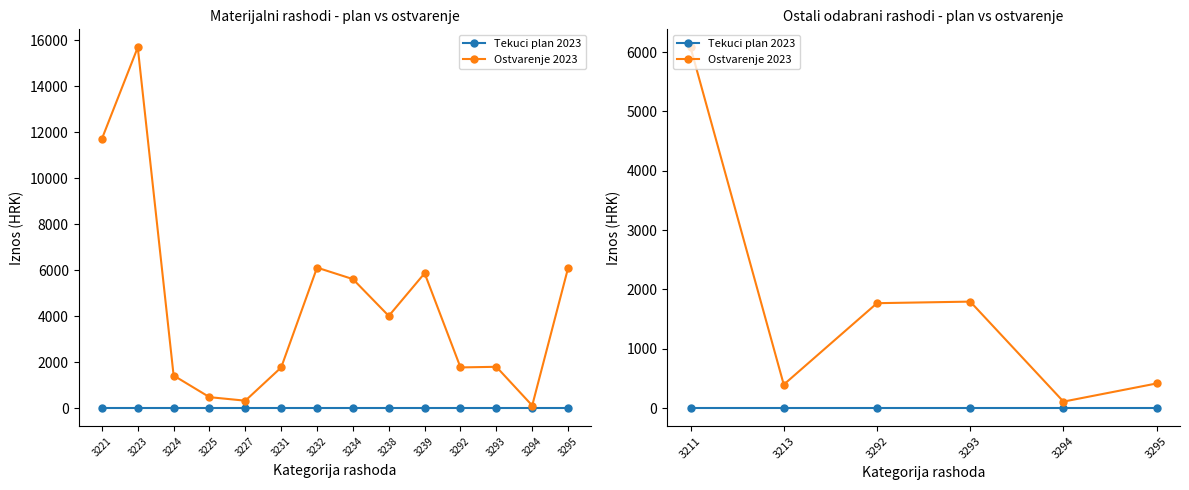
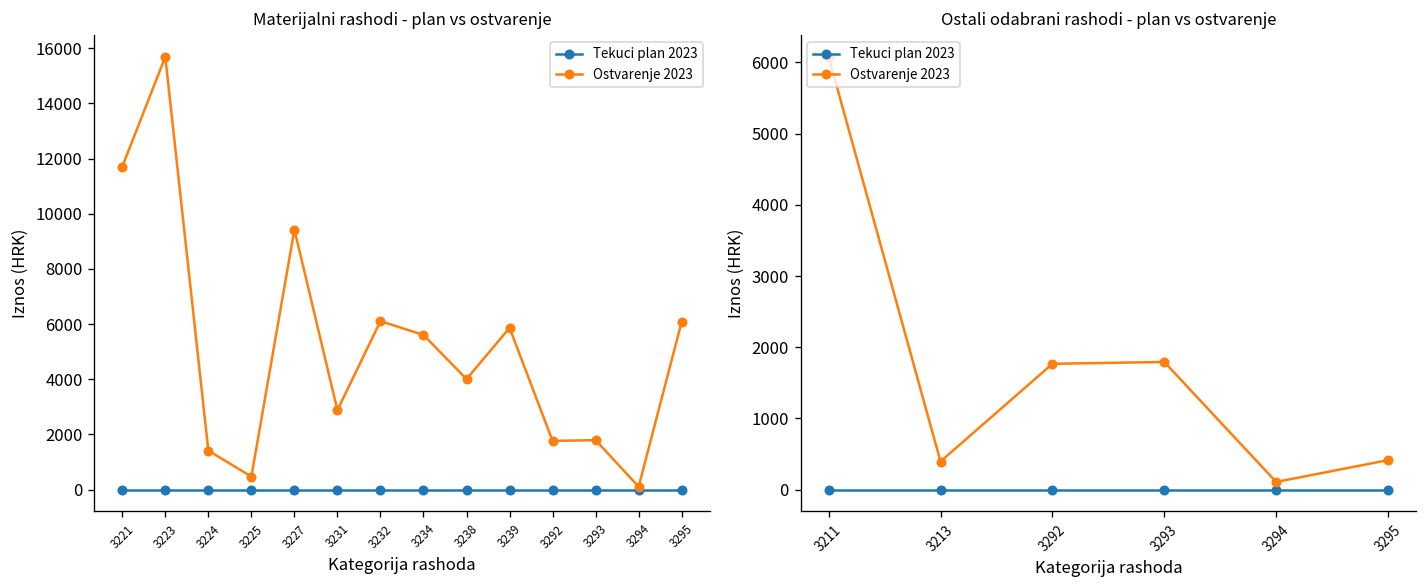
  {
    "Materijalni rashodi - plan vs ostvarenje": {
      "Tekuci plan 2023": {
        "3221": 0,
        "3223": 0,
        "3224": 0,
        "3225": 0,
        "3227": 0,
        "3231": 0,
        "3232": 0,
        "3234": 0,
        "3238": 0,
        "3239": 0,
        "3292": 0,
        "3293": 0,
        "3295": 0
      },
      "Ostvarenje 2023": {
        "3221": 11700,
        "3223": 15700,
        "3224": 1400,
        "3225": 500,
-       "3227": 300,
-       "3231": 1800,
+       "3227": 9400,
+       "3231": 2900,
        "3232": 6100,
        "3234": 5600,
        "3238": 4000,
        "3239": 5900,
        "3292": 1800,
        "3293": 1800,
        "3295": 6100
      }
    },
    "Ostali odabrani rashodi - plan vs ostvarenje": {
      "Tekuci plan 2023": {
        "3211": 0,
        "3213": 0,
        "3292": 0,
        "3293": 0,
        "3294": 0,
        "3295": 0
      },
      "Ostvarenje 2023": {
        "3213": 400,
        "3292": 1800,
        "3293": 1800,
        "3294": 100,
        "3295": 400
      }
    }
  }
